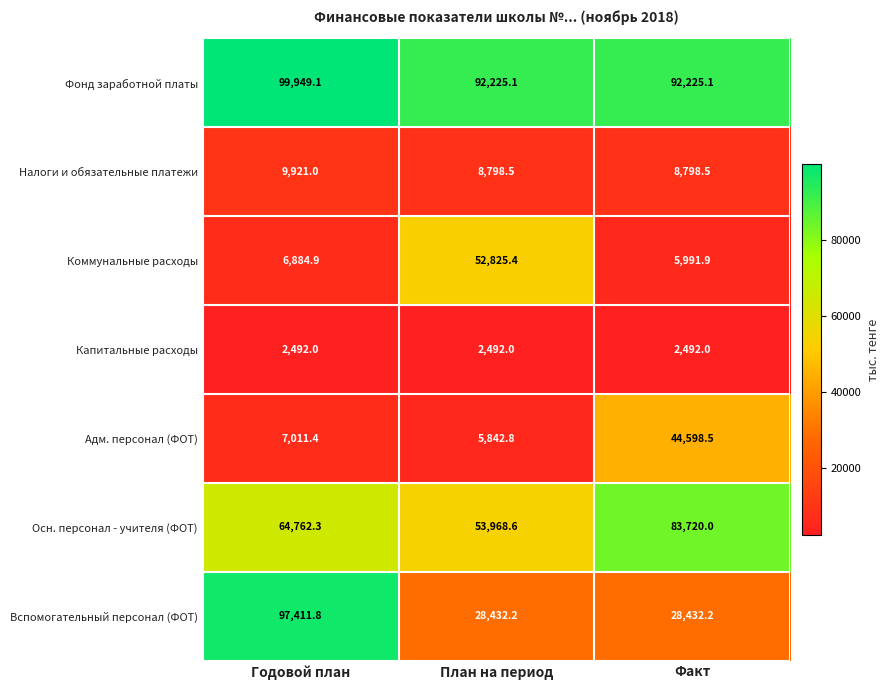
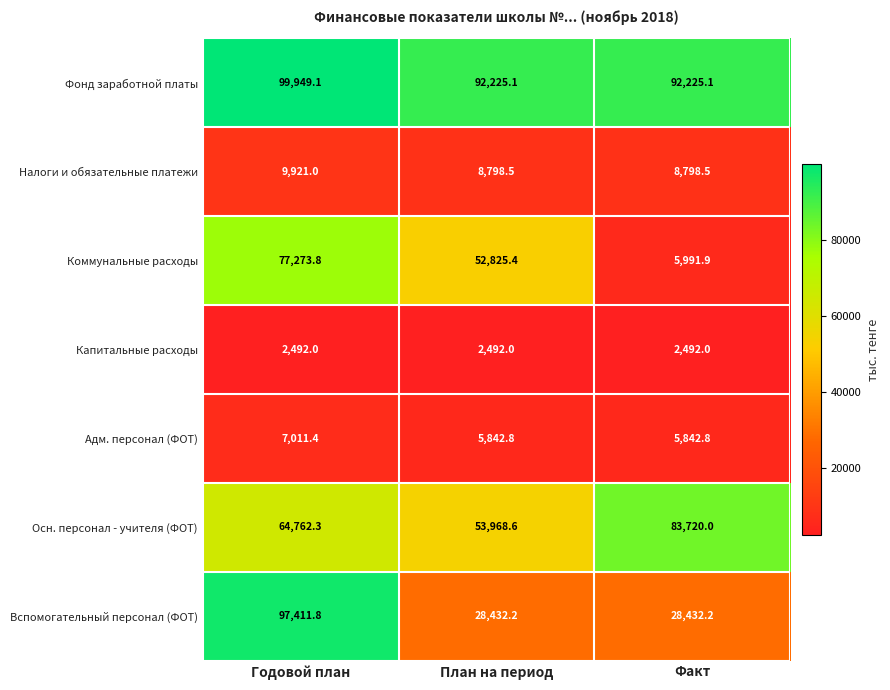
  {
    "Фонд заработной платы": {
      "Годовой план": "99,949.1",
      "План на период": "92,225.1",
      "Факт": "92,225.1"
    },
    "Налоги и обязательные платежи": {
      "Годовой план": "9,921.0",
      "План на период": "8,798.5",
      "Факт": "8,798.5"
    },
    "Коммунальные расходы": {
-     "Годовой план": "6,884.9",
+     "Годовой план": "77,273.8",
      "План на период": "52,825.4",
      "Факт": "5,991.9"
    },
    "Капитальные расходы": {
      "Годовой план": "2,492.0",
      "План на период": "2,492.0",
      "Факт": "2,492.0"
    },
    "Адм. персонал (ФОТ)": {
      "Годовой план": "7,011.4",
      "План на период": "5,842.8",
-     "Факт": "44,598.5"
+     "Факт": "5,842.8"
    },
    "Осн. персонал - учителя (ФОТ)": {
      "Годовой план": "64,762.3",
      "План на период": "53,968.6",
      "Факт": "83,720.0"
    },
    "Вспомогательный персонал (ФОТ)": {
      "Годовой план": "97,411.8",
      "План на период": "28,432.2",
      "Факт": "28,432.2"
    }
  }
